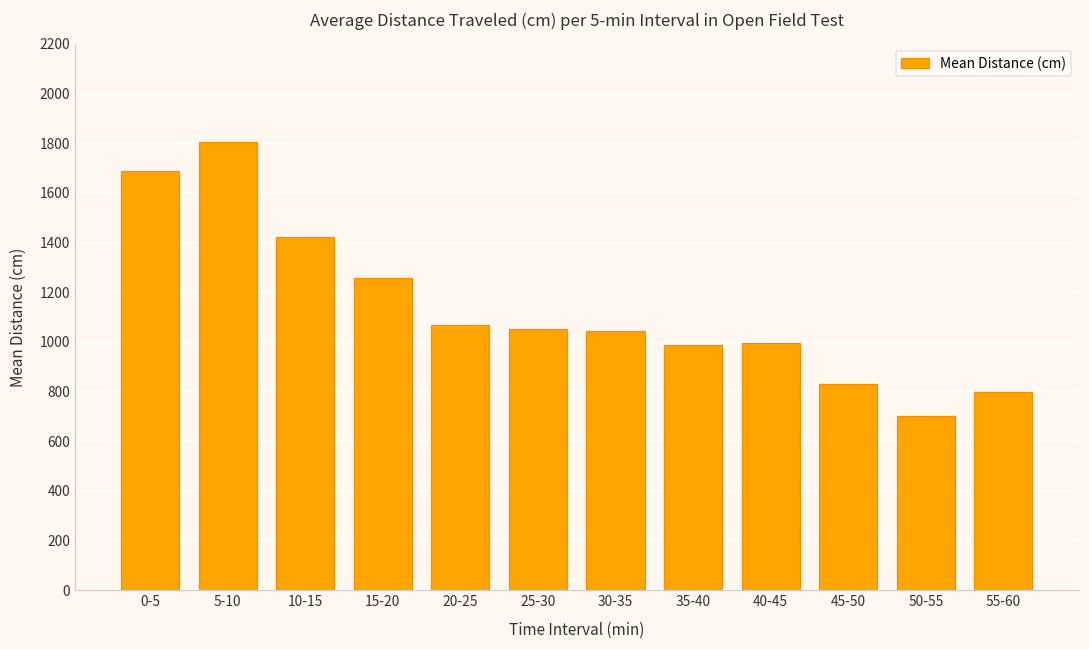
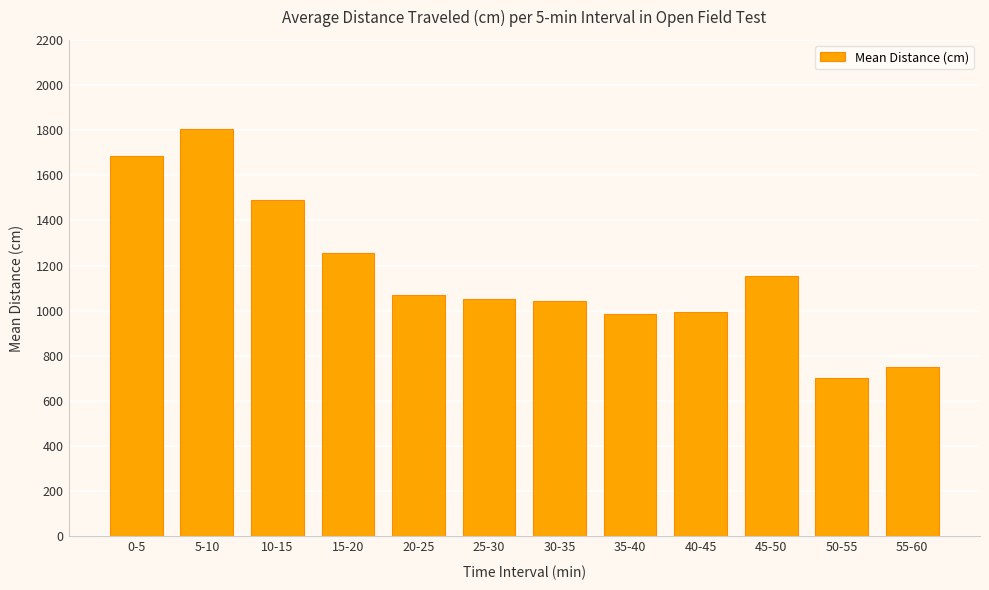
  {
    "0-5": 1690,
    "5-10": 1800,
-   "10-15": 1420,
+   "10-15": 1490,
    "15-20": 1260,
    "20-25": 1070,
    "25-30": 1050,
    "30-35": 1040,
    "35-40": 990,
    "40-45": 1000,
-   "45-50": 830,
+   "45-50": 1150,
    "50-55": 700,
-   "55-60": 800
+   "55-60": 750
  }
